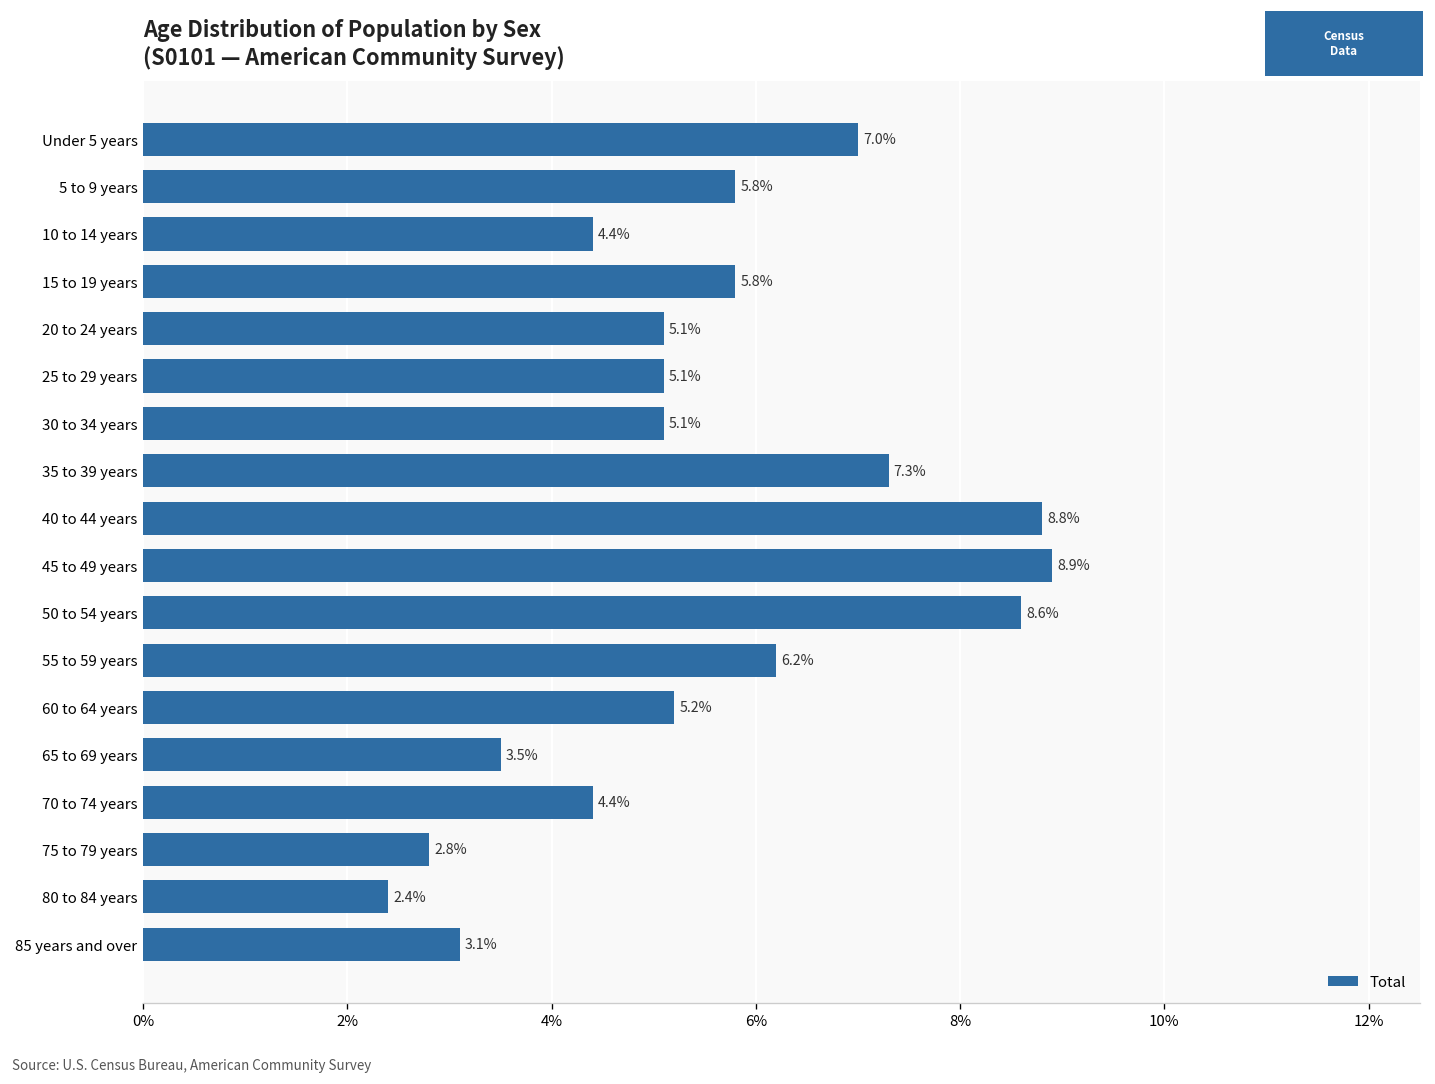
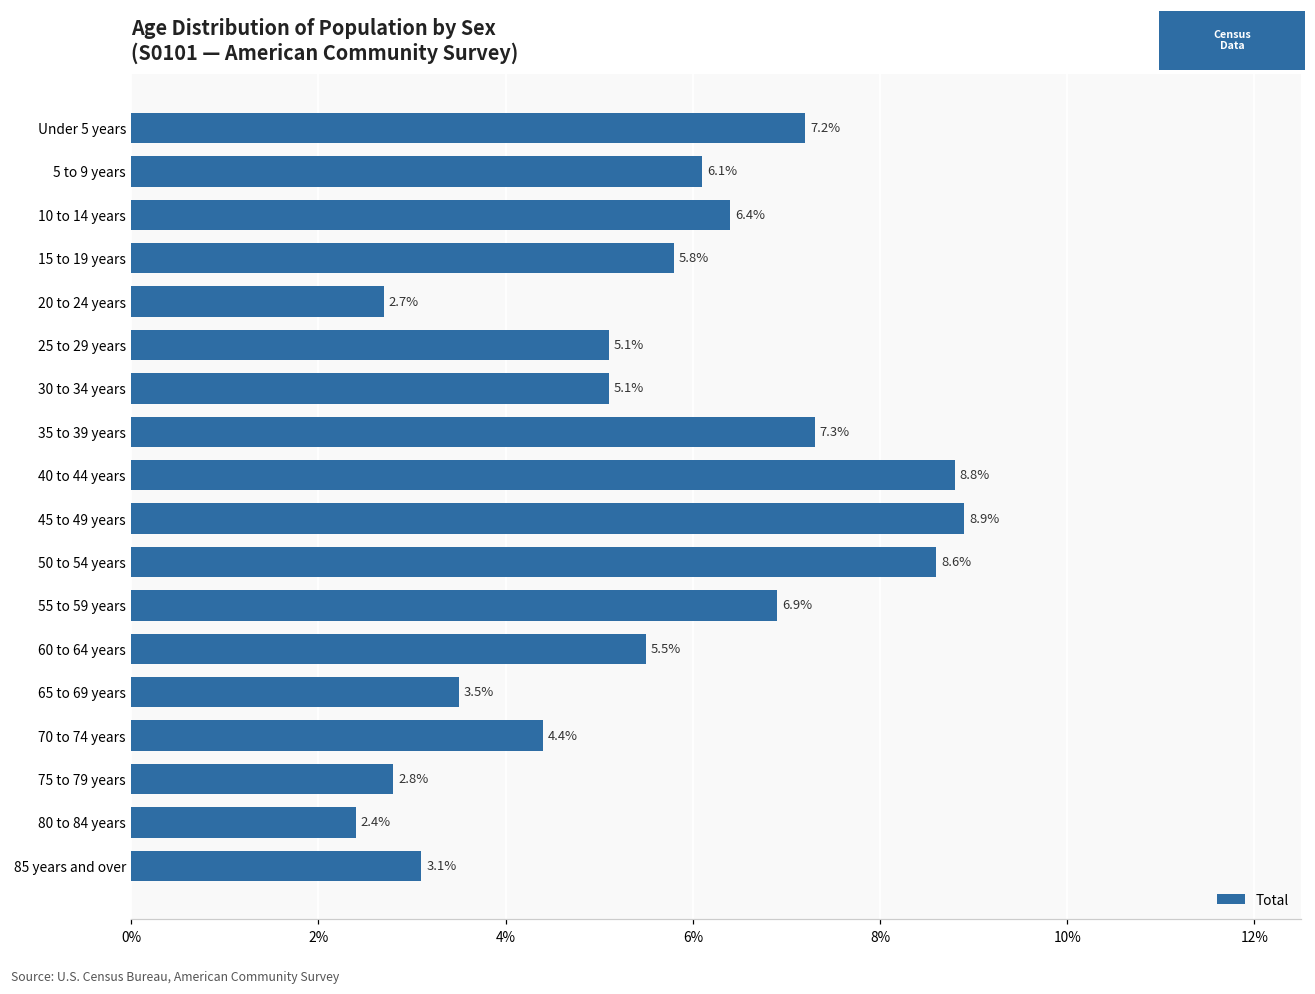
  {
-   "Under 5 years": "7.0%",
-   "5 to 9 years": "5.8%",
-   "10 to 14 years": "4.4%",
+   "Under 5 years": "7.2%",
+   "5 to 9 years": "6.1%",
+   "10 to 14 years": "6.4%",
    "15 to 19 years": "5.8%",
-   "20 to 24 years": "5.1%",
+   "20 to 24 years": "2.7%",
    "25 to 29 years": "5.1%",
    "30 to 34 years": "5.1%",
    "35 to 39 years": "7.3%",
    "40 to 44 years": "8.8%",
    "45 to 49 years": "8.9%",
    "50 to 54 years": "8.6%",
-   "55 to 59 years": "6.2%",
-   "60 to 64 years": "5.2%",
+   "55 to 59 years": "6.9%",
+   "60 to 64 years": "5.5%",
    "65 to 69 years": "3.5%",
    "70 to 74 years": "4.4%",
    "75 to 79 years": "2.8%",
    "80 to 84 years": "2.4%",
    "85 years and over": "3.1%"
  }
